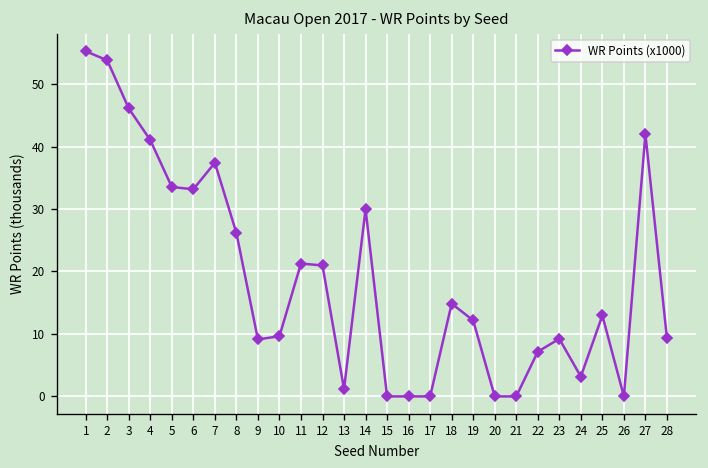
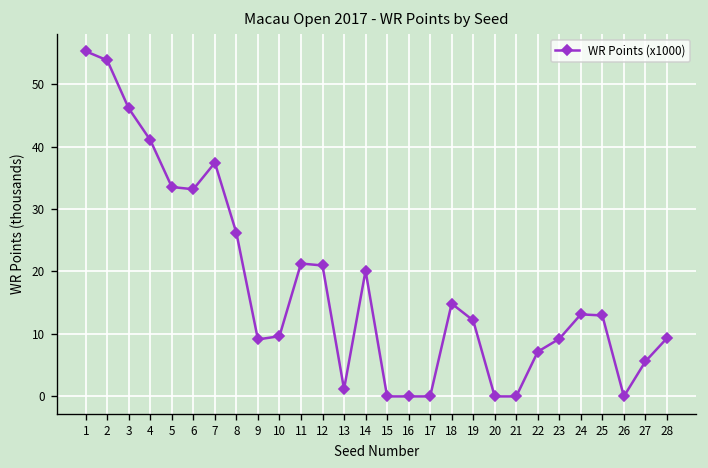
  {
    "1": 55,
    "2": 54,
    "3": 46,
    "4": 41,
    "5": 34,
    "6": 33,
    "7": 37,
    "8": 26,
    "9": 9,
    "10": 10,
    "11": 21,
    "12": 21,
    "13": 1,
-   "14": 30,
+   "14": 20,
    "15": 0,
    "16": 0,
    "17": 0,
    "18": 15,
    "19": 12,
    "20": 0,
    "21": 0,
    "22": 7,
    "23": 9,
-   "24": 3,
+   "24": 13,
    "25": 13,
    "26": 0,
-   "27": 42,
+   "27": 6,
    "28": 9
  }
